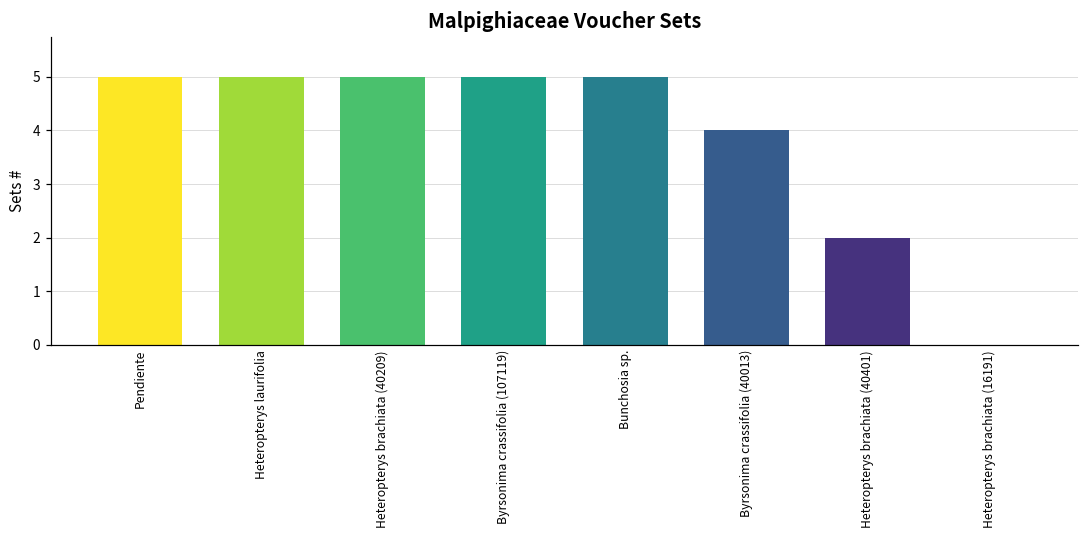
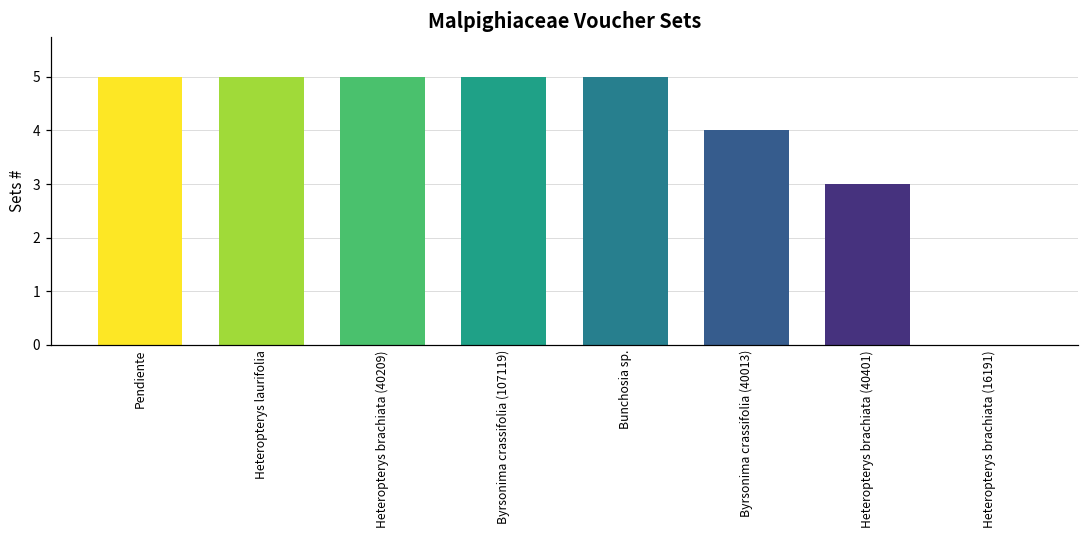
  {
    "Pendiente": 5,
    "Heteropterys laurifolia": 5,
    "Heteropterys brachiata (40209)": 5,
    "Byrsonima crassifolia (107119)": 5,
    "Bunchosia sp.": 5,
    "Byrsonima crassifolia (40013)": 4,
-   "Heteropterys brachiata (40401)": 2,
+   "Heteropterys brachiata (40401)": 3,
    "Heteropterys brachiata (16191)": 0
  }
